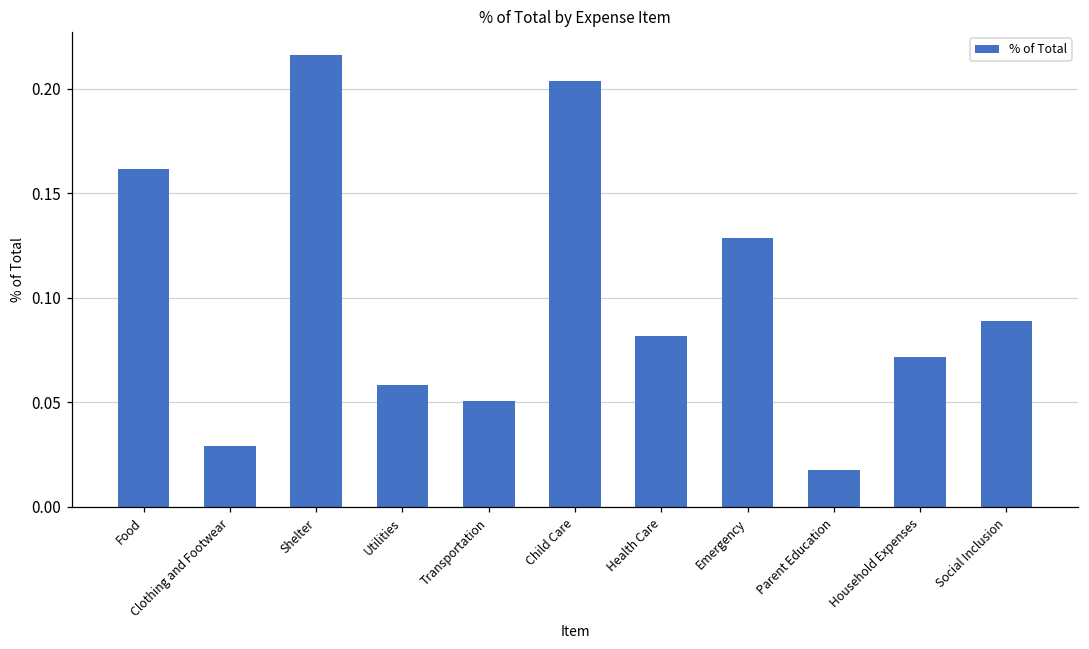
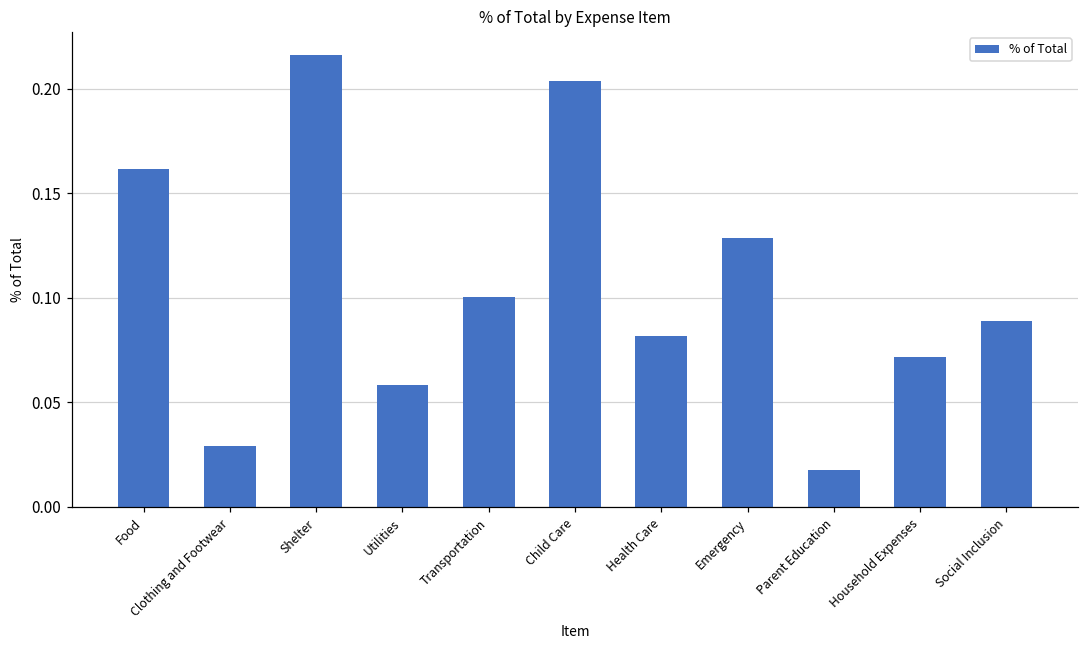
  {
    "Food": 0.161,
    "Clothing and Footwear": 0.029,
    "Shelter": 0.216,
    "Utilities": 0.059,
-   "Transportation": 0.050,
+   "Transportation": 0.100,
    "Child Care": 0.204,
    "Health Care": 0.081,
    "Emergency": 0.128,
    "Parent Education": 0.018,
    "Household Expenses": 0.072,
    "Social Inclusion": 0.089
  }
